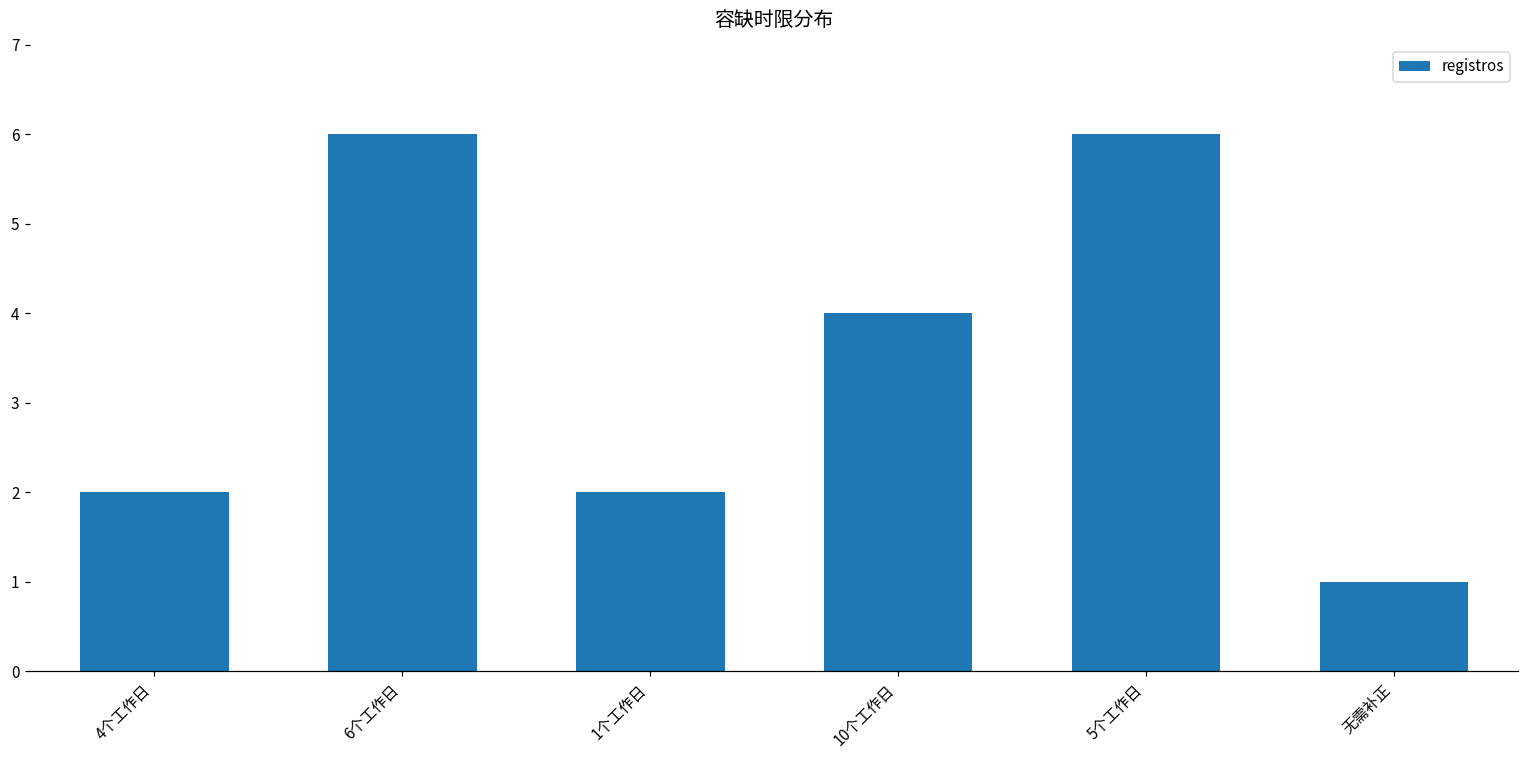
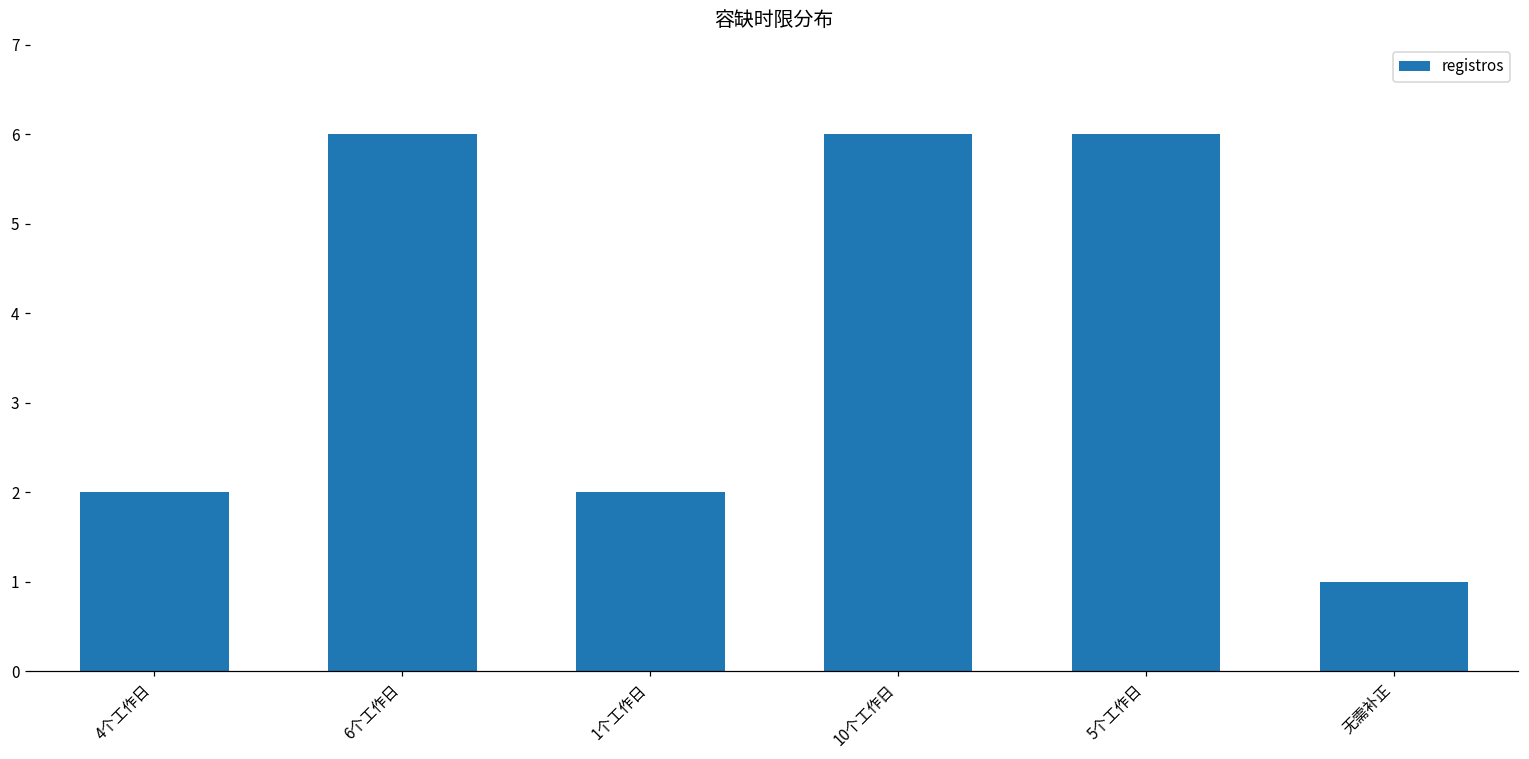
  {
    "4个工作日": 2,
    "6个工作日": 6,
    "1个工作日": 2,
-   "10个工作日": 4,
+   "10个工作日": 6,
    "5个工作日": 6,
    "无需补正": 1
  }
